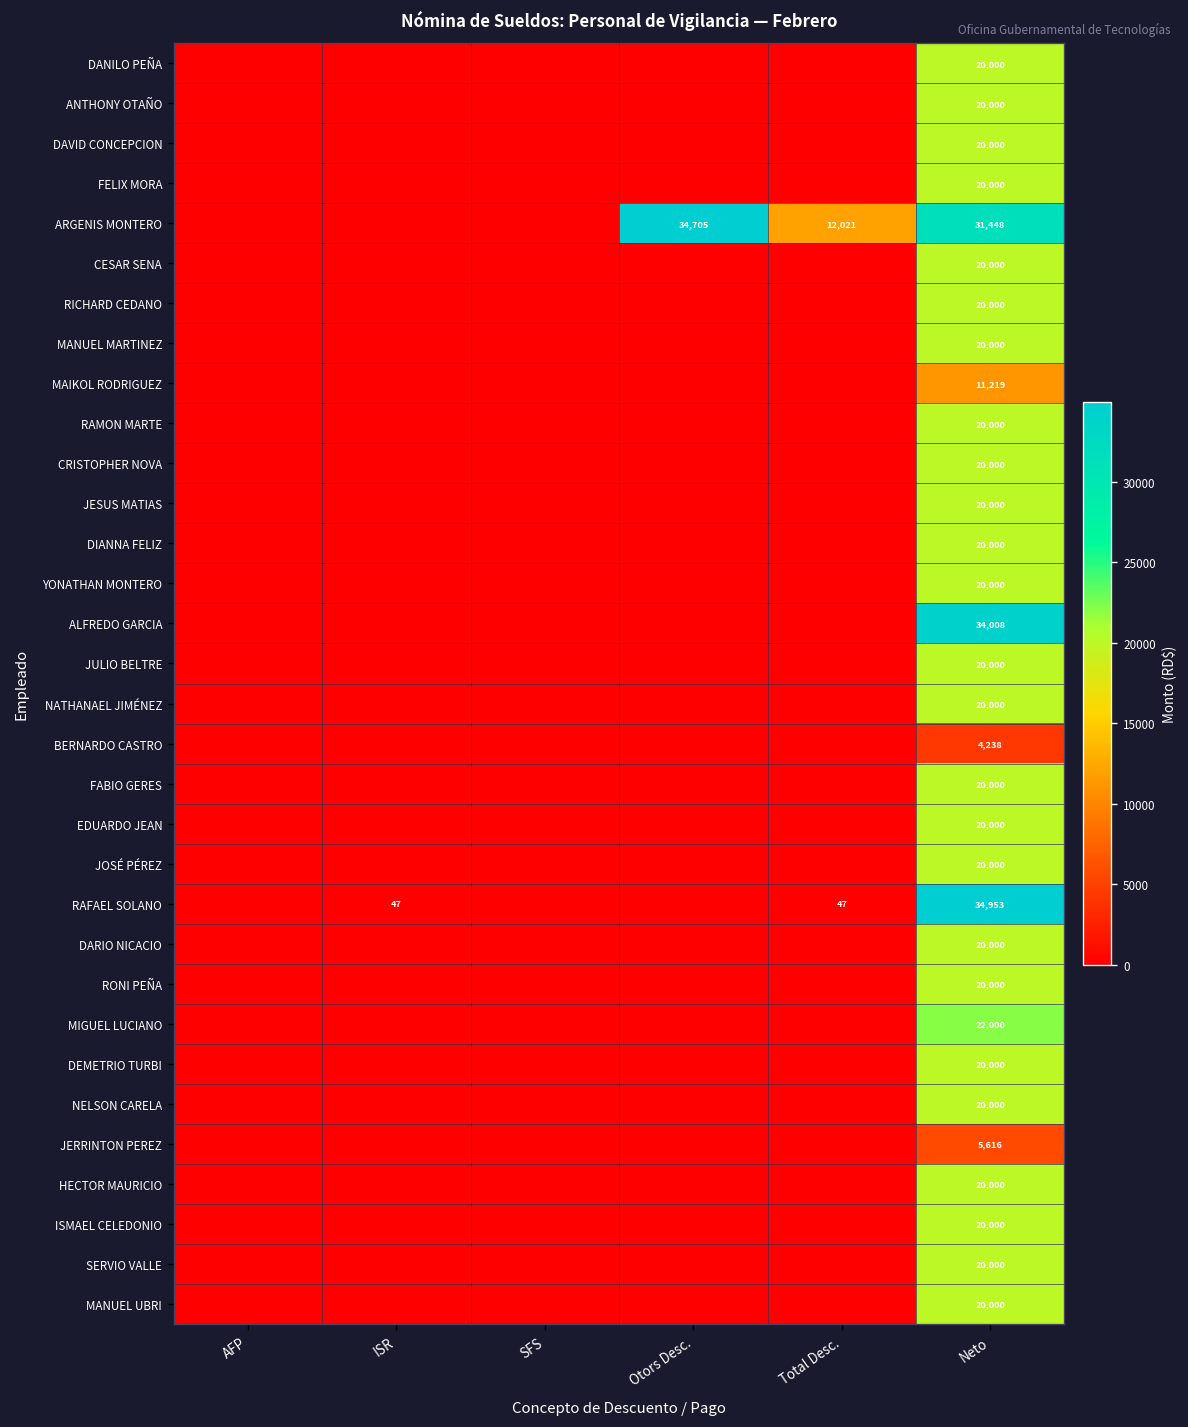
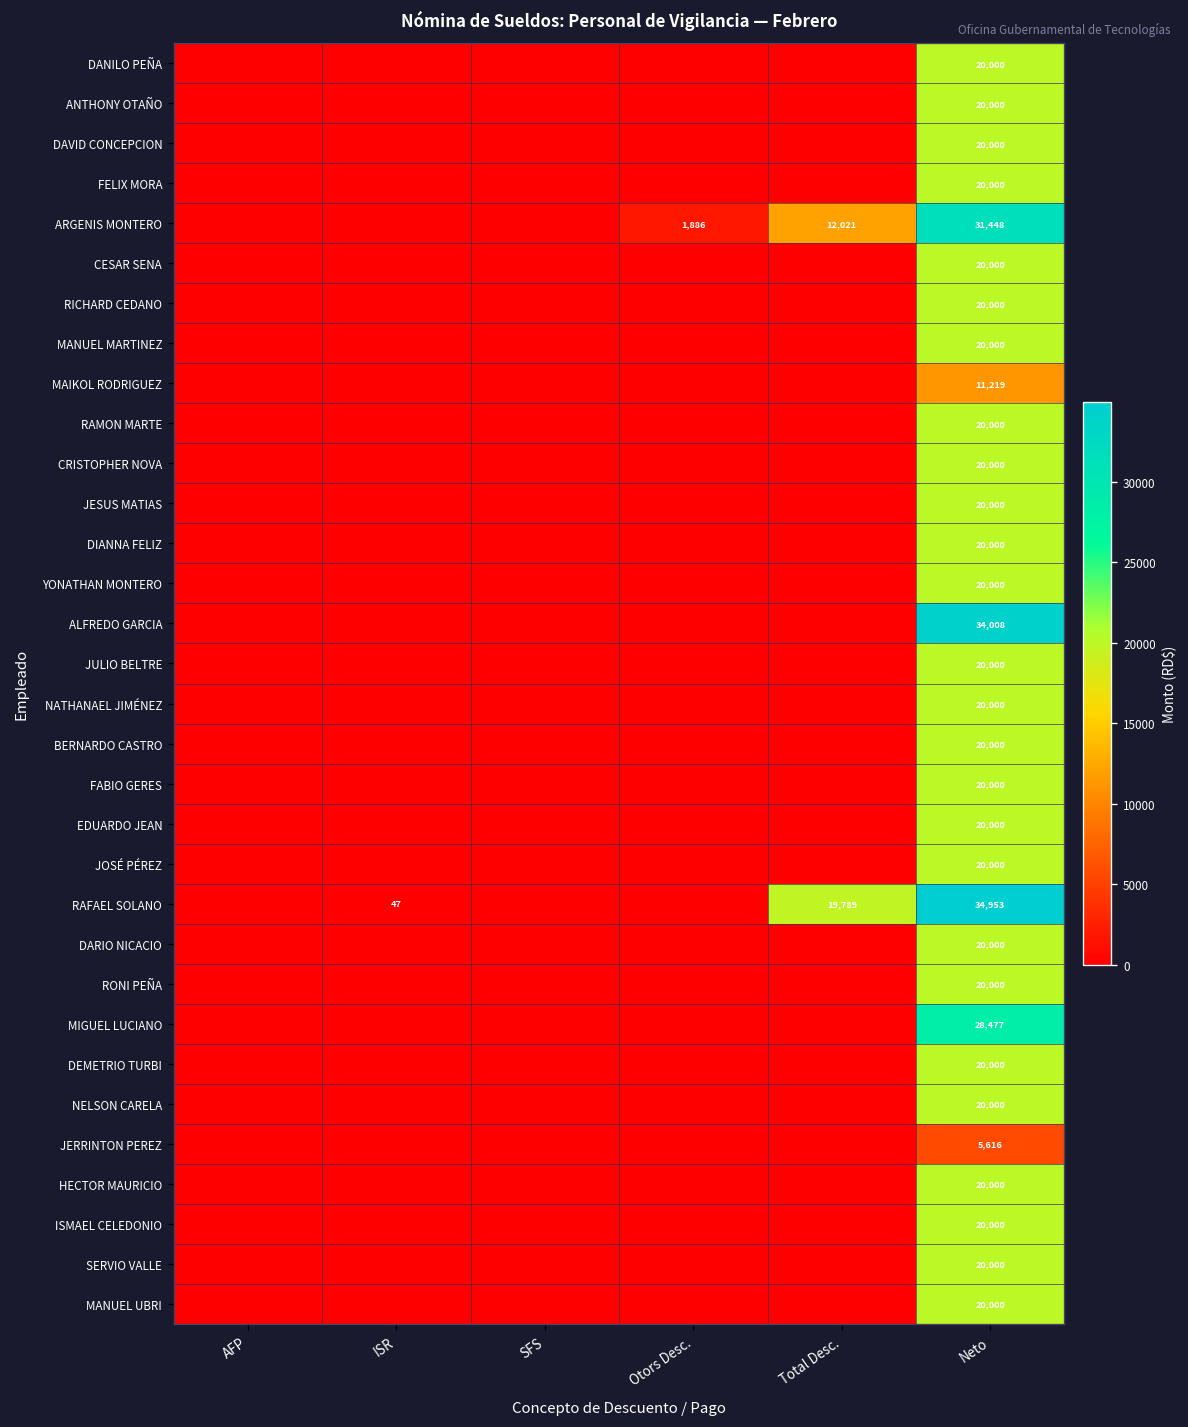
  {
    "DANILO PEÑA": {
      "Neto": "20,000"
    },
    "ANTHONY OTAÑO": {
      "Neto": "20,000"
    },
    "DAVID CONCEPCION": {
      "Neto": "20,000"
    },
    "FELIX MORA": {
      "Neto": "20,000"
    },
    "ARGENIS MONTERO": {
-     "Otors Desc.": "34,705",
+     "Otors Desc.": "1,886",
      "Total Desc.": "12,021",
      "Neto": "31,448"
    },
    "CESAR SENA": {
      "Neto": "20,000"
    },
    "RICHARD CEDANO": {
      "Neto": "20,000"
    },
    "MANUEL MARTINEZ": {
      "Neto": "20,000"
    },
    "MAIKOL RODRIGUEZ": {
      "Neto": "11,219"
    },
    "RAMON MARTE": {
      "Neto": "20,000"
    },
    "CRISTOPHER NOVA": {
      "Neto": "20,000"
    },
    "JESUS MATIAS": {
      "Neto": "20,000"
    },
    "DIANNA FELIZ": {
      "Neto": "20,000"
    },
    "YONATHAN MONTERO": {
      "Neto": "20,000"
    },
    "ALFREDO GARCIA": {
      "Neto": "34,008"
    },
    "JULIO BELTRE": {
      "Neto": "20,000"
    },
    "NATHANAEL JIMÉNEZ": {
      "Neto": "20,000"
    },
    "BERNARDO CASTRO": {
-     "Neto": "4,238"
+     "Neto": "20,000"
    },
    "FABIO GERES": {
      "Neto": "20,000"
    },
    "EDUARDO JEAN": {
      "Neto": "20,000"
    },
    "JOSÉ PÉREZ": {
      "Neto": "20,000"
    },
    "RAFAEL SOLANO": {
      "ISR": "47",
-     "Total Desc.": "47",
+     "Total Desc.": "19,789",
      "Neto": "34,953"
    },
    "DARIO NICACIO": {
      "Neto": "20,000"
    },
    "RONI PEÑA": {
      "Neto": "20,000"
    },
    "MIGUEL LUCIANO": {
-     "Neto": "22,000"
+     "Neto": "28,477"
    },
    "DEMETRIO TURBI": {
      "Neto": "20,000"
    },
    "NELSON CARELA": {
      "Neto": "20,000"
    },
    "JERRINTON PEREZ": {
      "Neto": "5,616"
    },
    "HECTOR MAURICIO": {
      "Neto": "20,000"
    },
    "ISMAEL CELEDONIO": {
      "Neto": "20,000"
    },
    "SERVIO VALLE": {
      "Neto": "20,000"
    },
    "MANUEL UBRI": {
      "Neto": "20,000"
    }
  }
